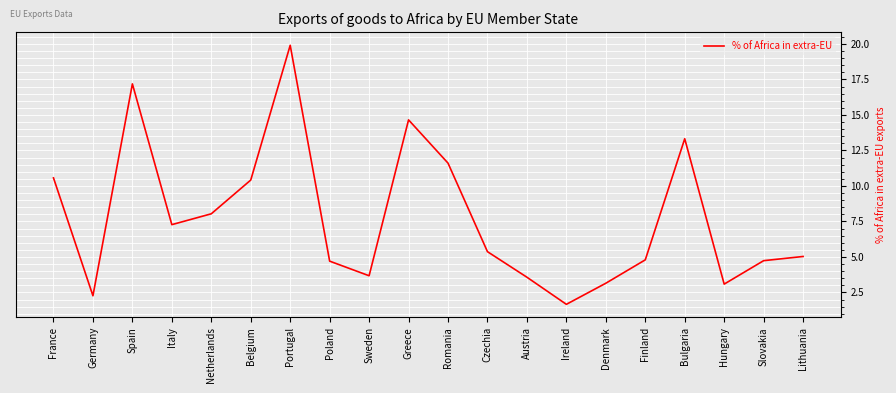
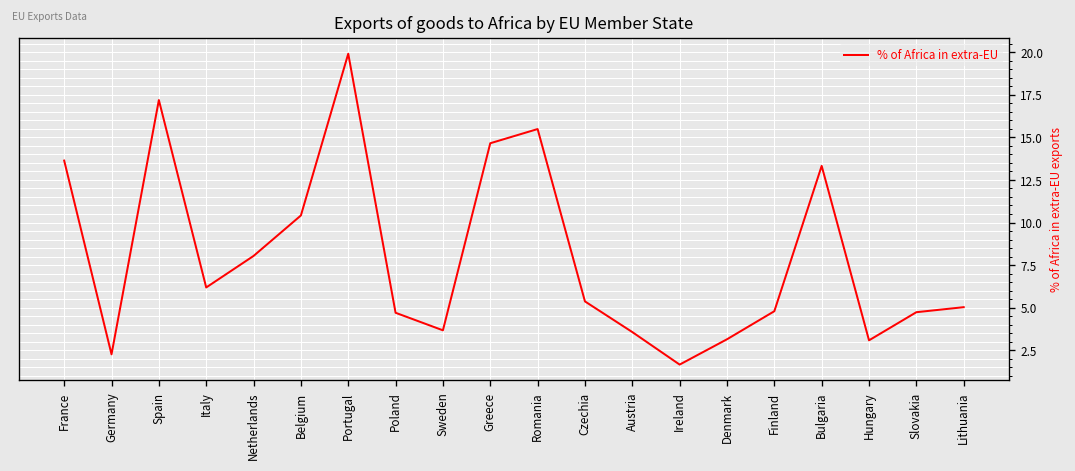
  {
-   "France": 10.6,
+   "France": 13.6,
    "Germany": 2.3,
    "Spain": 17.2,
-   "Italy": 7.3,
+   "Italy": 6.2,
    "Netherlands": 8.0,
    "Belgium": 10.4,
    "Portugal": 19.9,
    "Poland": 4.7,
    "Sweden": 3.7,
    "Greece": 14.7,
-   "Romania": 11.6,
+   "Romania": 15.5,
    "Czechia": 5.4,
    "Austria": 3.6,
    "Ireland": 1.7,
    "Denmark": 3.1,
    "Finland": 4.8,
    "Bulgaria": 13.3,
    "Hungary": 3.1,
    "Slovakia": 4.7,
    "Lithuania": 5.0
  }
